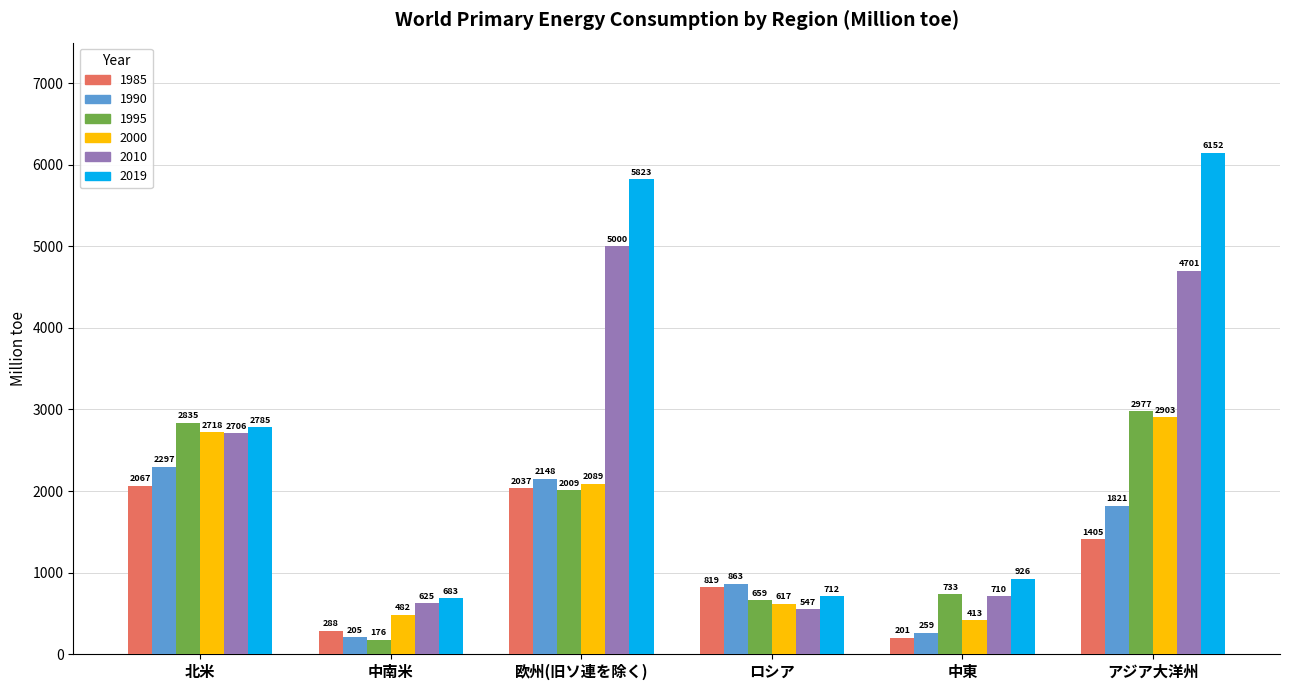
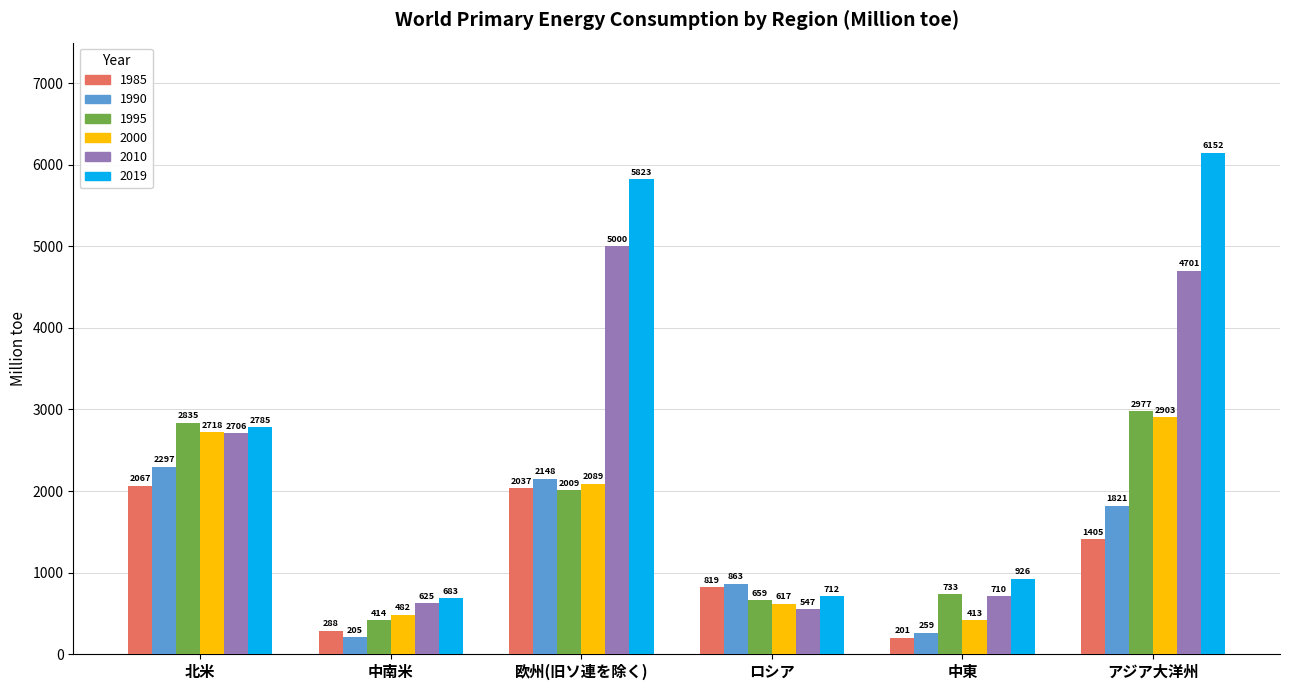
  {
    "1985": {
      "北米": 2067,
      "中南米": 288,
      "欧州(旧ソ連を除く)": 2037,
      "ロシア": 819,
      "中東": 201,
      "アジア大洋州": 1405
    },
    "1990": {
      "北米": 2297,
      "中南米": 205,
      "欧州(旧ソ連を除く)": 2148,
      "ロシア": 863,
      "中東": 259,
      "アジア大洋州": 1821
    },
    "1995": {
      "北米": 2835,
-     "中南米": 176,
+     "中南米": 414,
      "欧州(旧ソ連を除く)": 2009,
      "ロシア": 659,
      "中東": 733,
      "アジア大洋州": 2977
    },
    "2000": {
      "北米": 2718,
      "中南米": 482,
      "欧州(旧ソ連を除く)": 2089,
      "ロシア": 617,
      "中東": 413,
      "アジア大洋州": 2903
    },
    "2010": {
      "北米": 2706,
      "中南米": 625,
      "欧州(旧ソ連を除く)": 5000,
      "ロシア": 547,
      "中東": 710,
      "アジア大洋州": 4701
    },
    "2019": {
      "北米": 2785,
      "中南米": 683,
      "欧州(旧ソ連を除く)": 5823,
      "ロシア": 712,
      "中東": 926,
      "アジア大洋州": 6152
    }
  }
